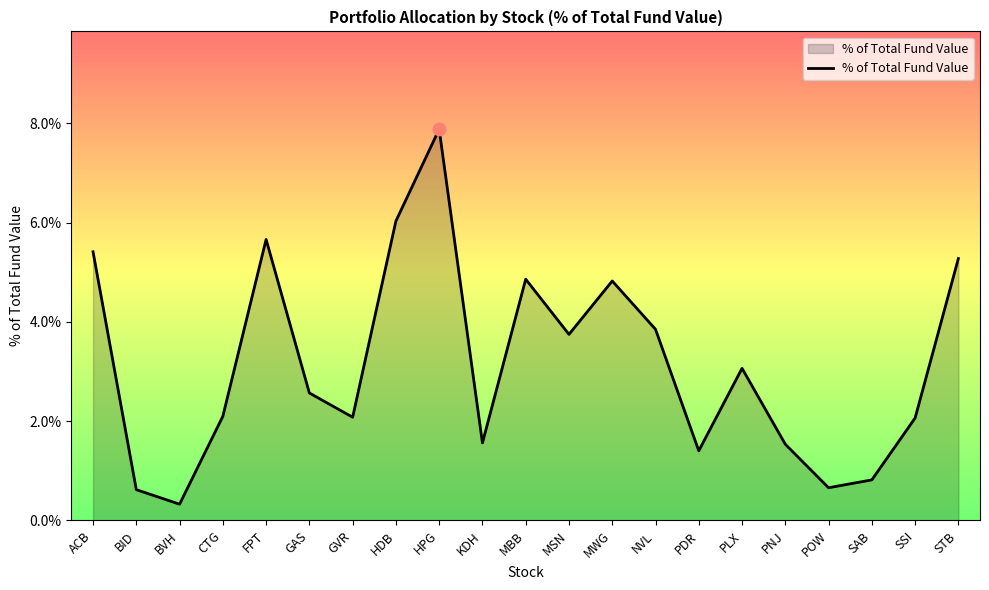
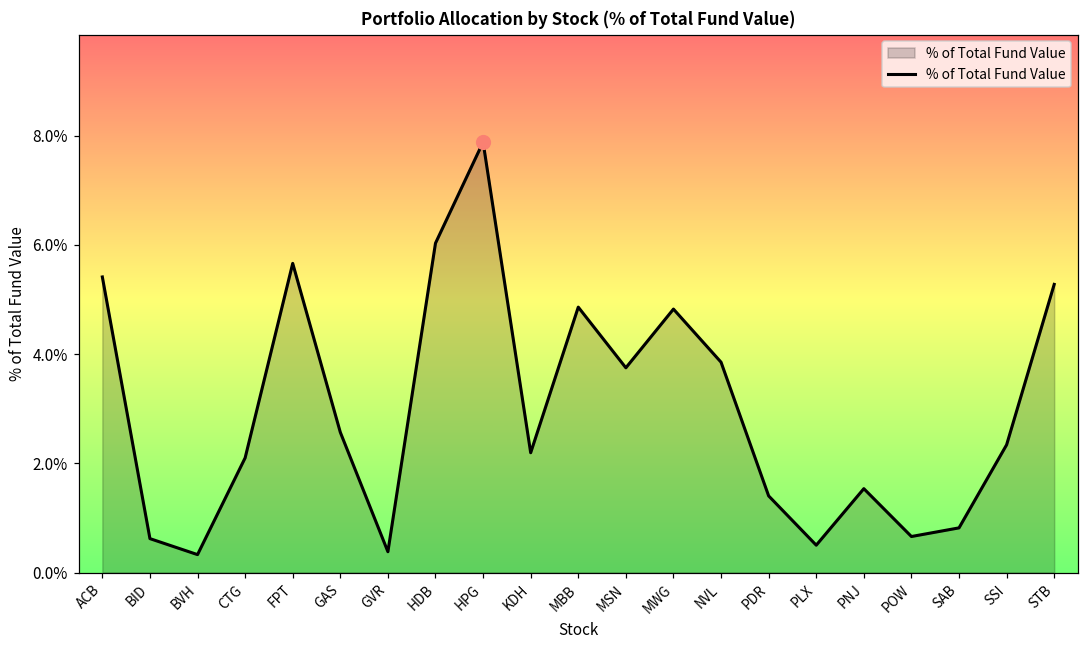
  {
    "% of Total Fund Value": {
      "ACB": "5.4%",
      "BID": "0.6%",
      "BVH": "0.3%",
      "CTG": "2.1%",
      "FPT": "5.7%",
      "GAS": "2.6%",
-     "GVR": "2.1%",
+     "GVR": "0.4%",
      "HDB": "6.0%",
-     "KDH": "1.6%",
+     "KDH": "2.2%",
      "MBB": "4.9%",
      "MSN": "3.7%",
      "MWG": "4.8%",
      "NVL": "3.9%",
      "PDR": "1.4%",
-     "PLX": "3.1%",
+     "PLX": "0.5%",
      "PNJ": "1.5%",
      "POW": "0.7%",
      "SAB": "0.8%",
-     "SSI": "2.1%",
+     "SSI": "2.3%",
      "STB": "5.3%"
    }
  }
